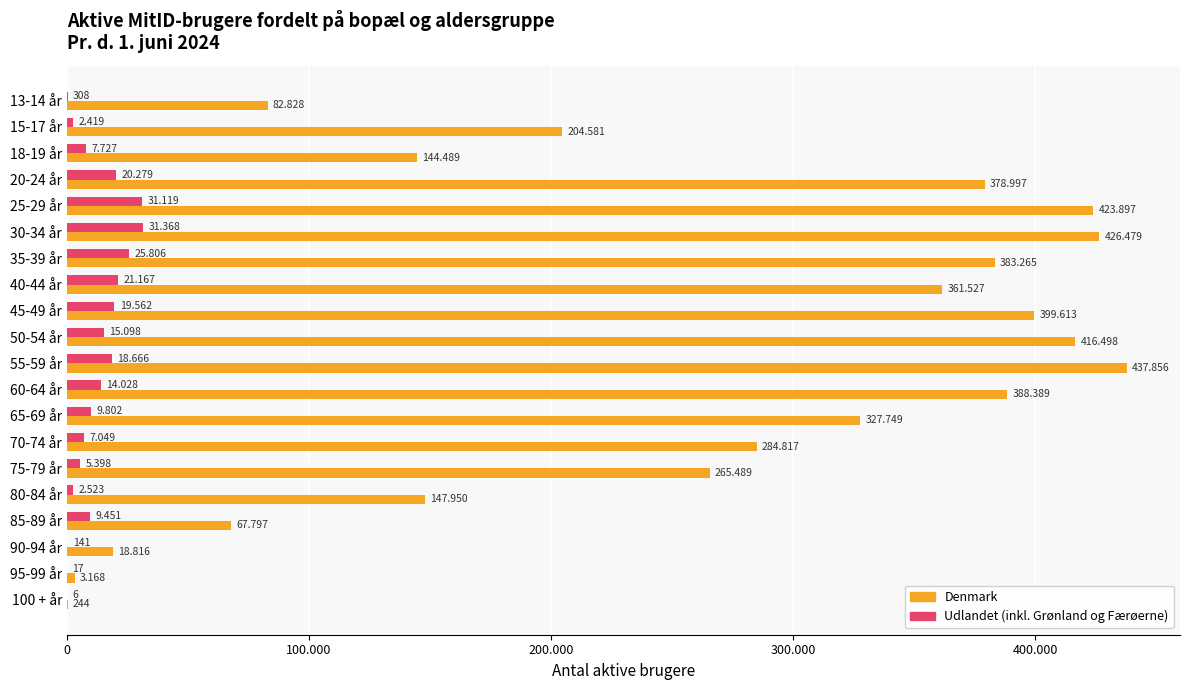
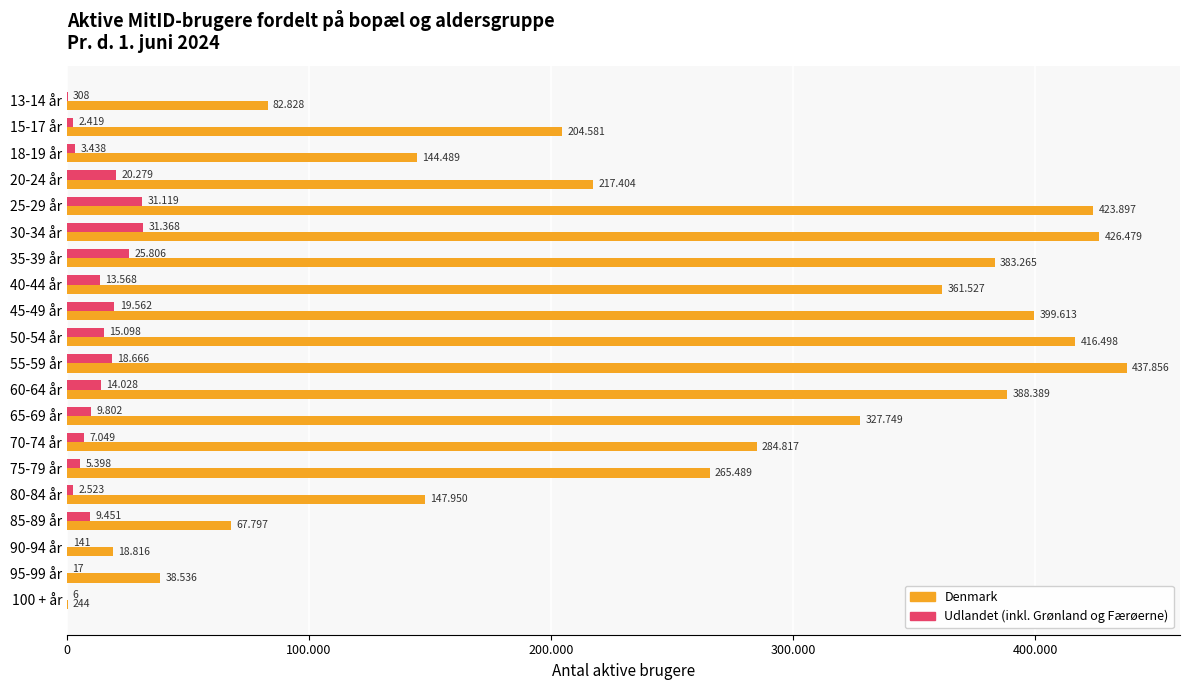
  {
    "Denmark": {
-     "20-24 år": 378.997,
-     "95-99 år": 3.168,
+     "20-24 år": 217.404,
+     "95-99 år": 38.536,
      "100 + år": 244
    },
    "Udlandet (inkl. Grønland og Færøerne)": {
      "13-14 år": 308,
-     "18-19 år": 7.727,
-     "40-44 år": 21.167,
+     "18-19 år": 3.438,
+     "40-44 år": 13.568,
      "90-94 år": 141,
      "95-99 år": 17,
      "100 + år": 6
    }
  }
